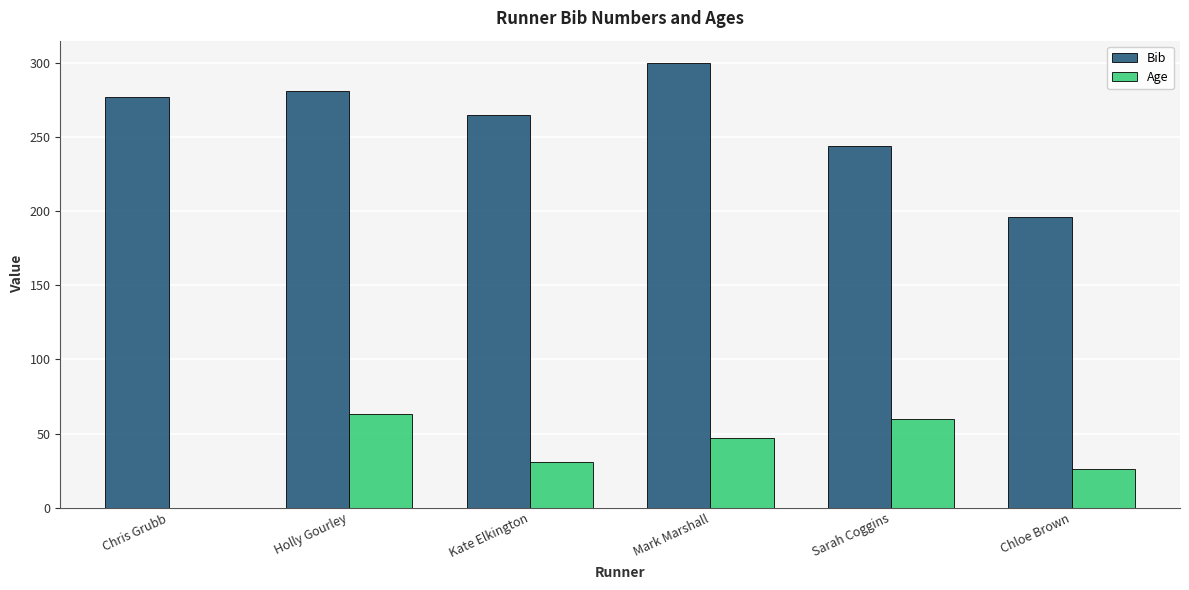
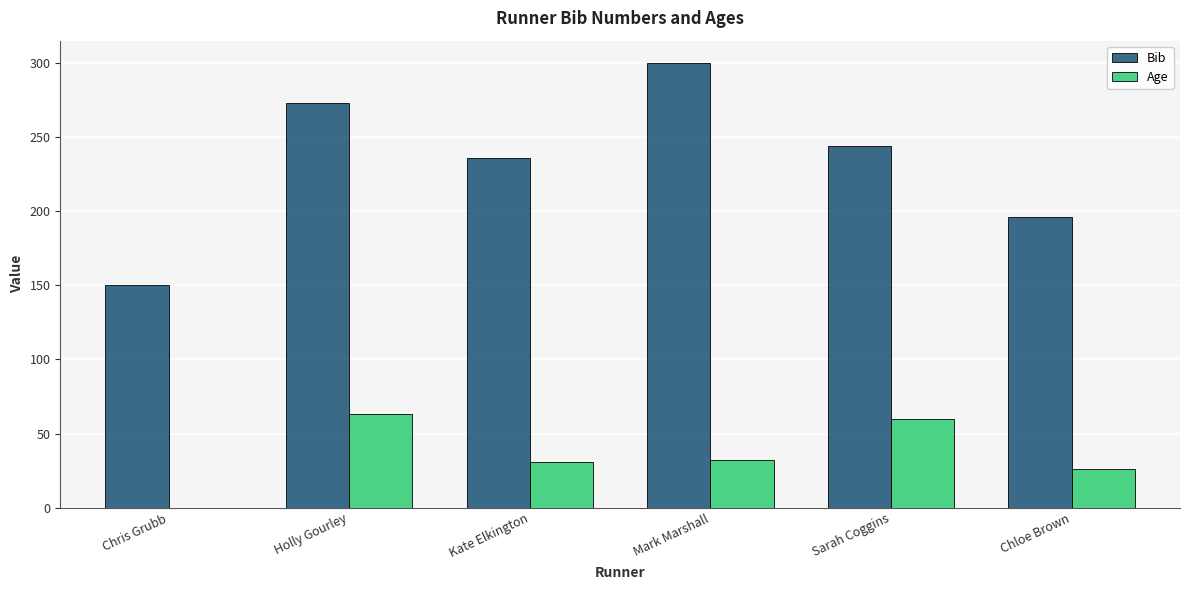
  {
    "Bib": {
-     "Chris Grubb": 277,
-     "Holly Gourley": 281,
-     "Kate Elkington": 265,
+     "Chris Grubb": 150,
+     "Holly Gourley": 273,
+     "Kate Elkington": 236,
      "Mark Marshall": 300,
      "Sarah Coggins": 244,
      "Chloe Brown": 196
    },
    "Age": {
      "Chris Grubb": 0,
      "Holly Gourley": 63,
      "Kate Elkington": 31,
-     "Mark Marshall": 47,
+     "Mark Marshall": 32,
      "Sarah Coggins": 60,
      "Chloe Brown": 26
    }
  }
